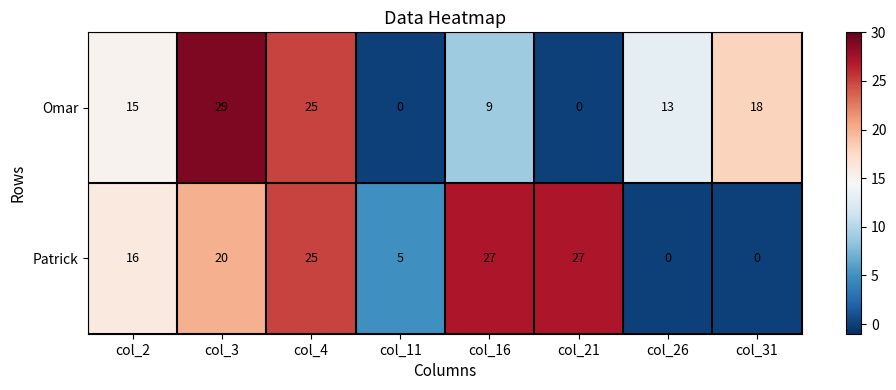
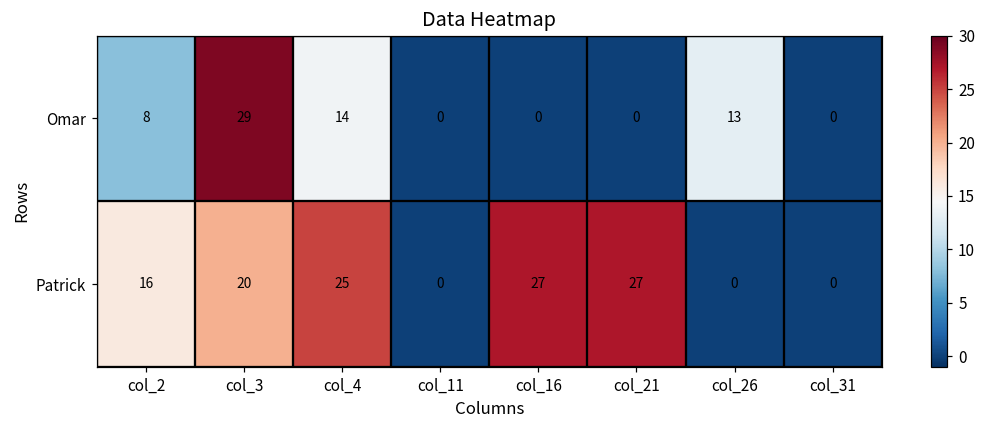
  {
    "Omar": {
-     "col_2": 15,
+     "col_2": 8,
      "col_3": 29,
-     "col_4": 25,
+     "col_4": 14,
      "col_11": 0,
-     "col_16": 9,
+     "col_16": 0,
      "col_21": 0,
      "col_26": 13,
-     "col_31": 18
+     "col_31": 0
    },
    "Patrick": {
      "col_2": 16,
      "col_3": 20,
      "col_4": 25,
-     "col_11": 5,
+     "col_11": 0,
      "col_16": 27,
      "col_21": 27,
      "col_26": 0,
      "col_31": 0
    }
  }
